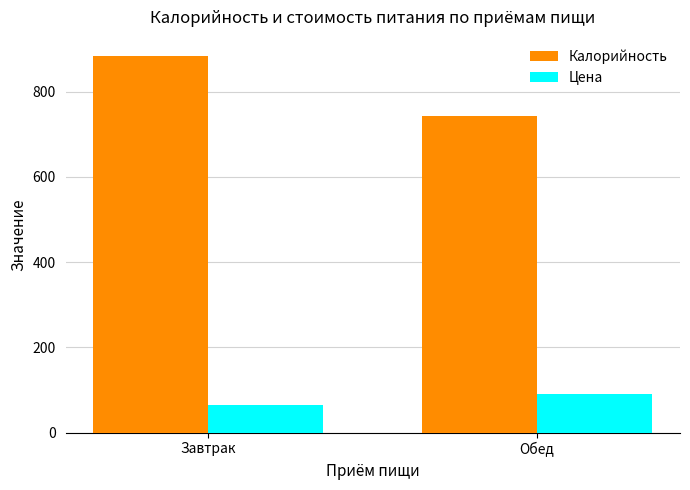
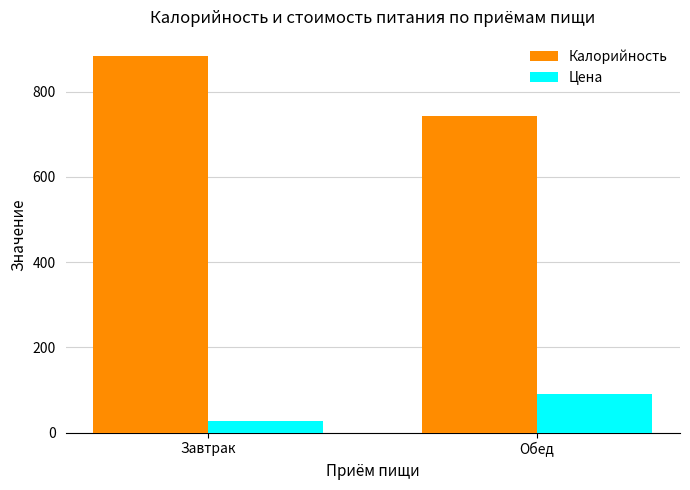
  {
    "Калорийность": {
      "Завтрак": 880,
      "Обед": 740
    },
    "Цена": {
-     "Завтрак": 60,
+     "Завтрак": 30,
      "Обед": 90
    }
  }
